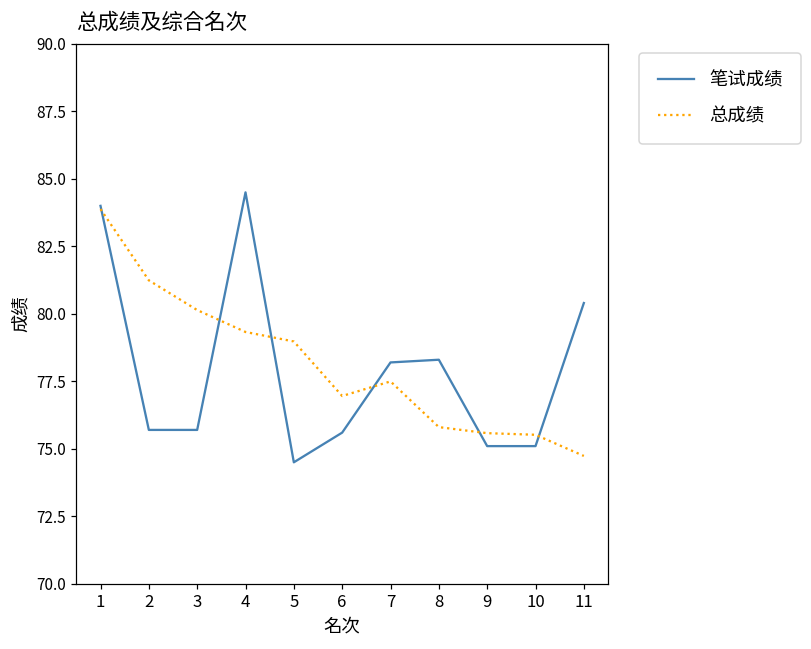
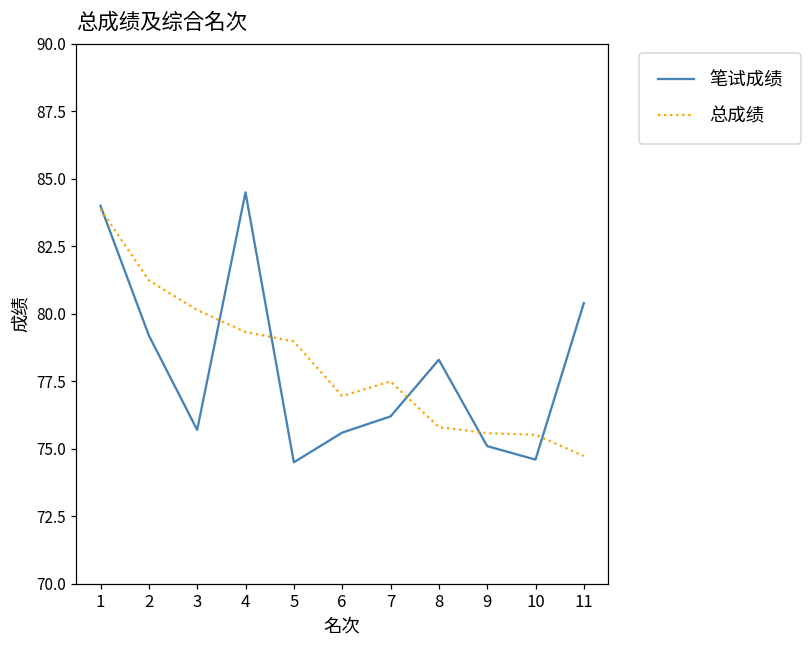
  {
    "笔试成绩": {
      "1": 84.0,
-     "2": 75.7,
+     "2": 79.2,
      "3": 75.7,
      "4": 84.5,
      "5": 74.5,
      "6": 75.6,
-     "7": 78.2,
+     "7": 76.2,
      "8": 78.3,
      "9": 75.1,
-     "10": 75.1,
+     "10": 74.6,
      "11": 80.4
    },
    "总成绩": {
      "1": 83.9,
      "2": 81.2,
      "3": 80.1,
      "4": 79.3,
      "5": 79.0,
      "6": 77.0,
      "7": 77.5,
      "8": 75.8,
      "9": 75.6,
      "10": 75.5,
      "11": 74.7
    }
  }
